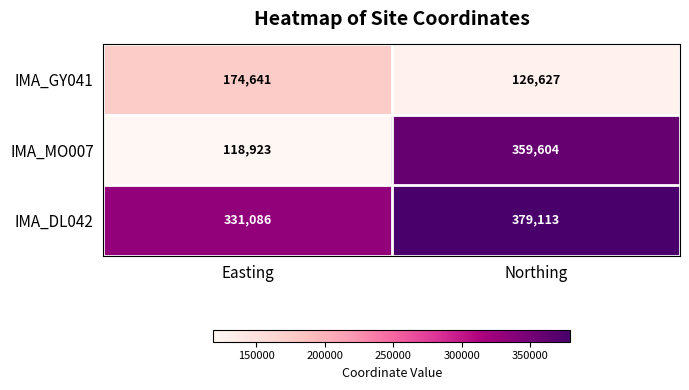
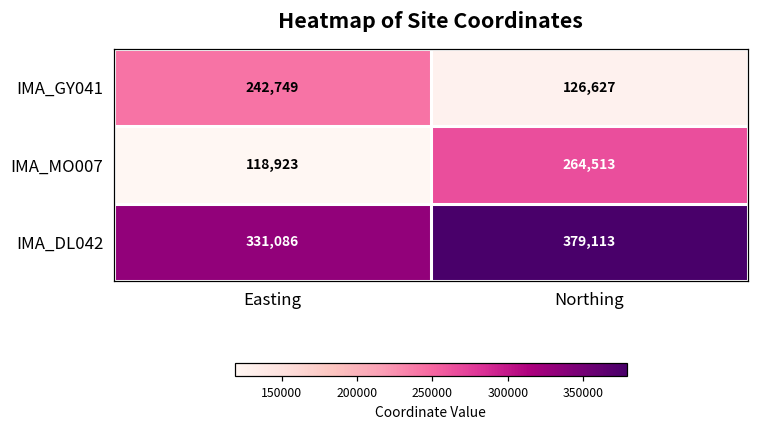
  {
    "IMA_GY041": {
-     "Easting": "174,641",
+     "Easting": "242,749",
      "Northing": "126,627"
    },
    "IMA_MO007": {
      "Easting": "118,923",
-     "Northing": "359,604"
+     "Northing": "264,513"
    },
    "IMA_DL042": {
      "Easting": "331,086",
      "Northing": "379,113"
    }
  }
